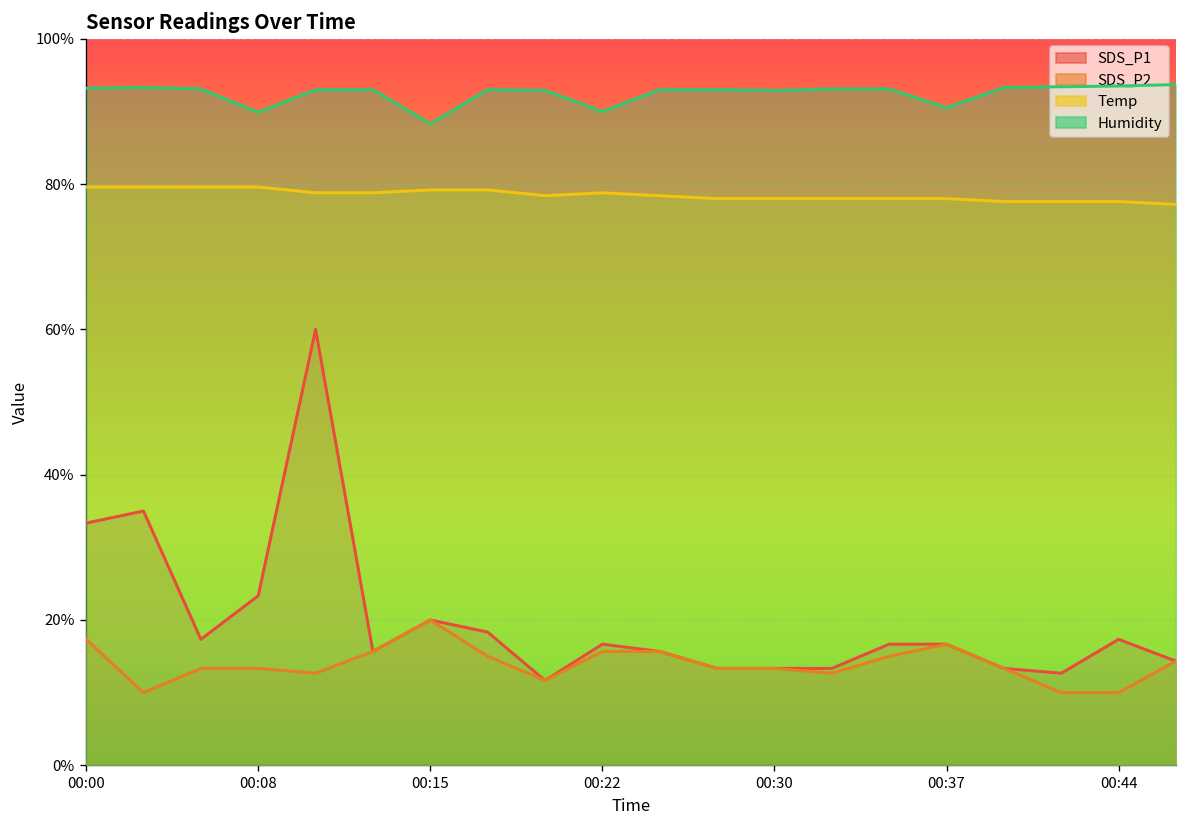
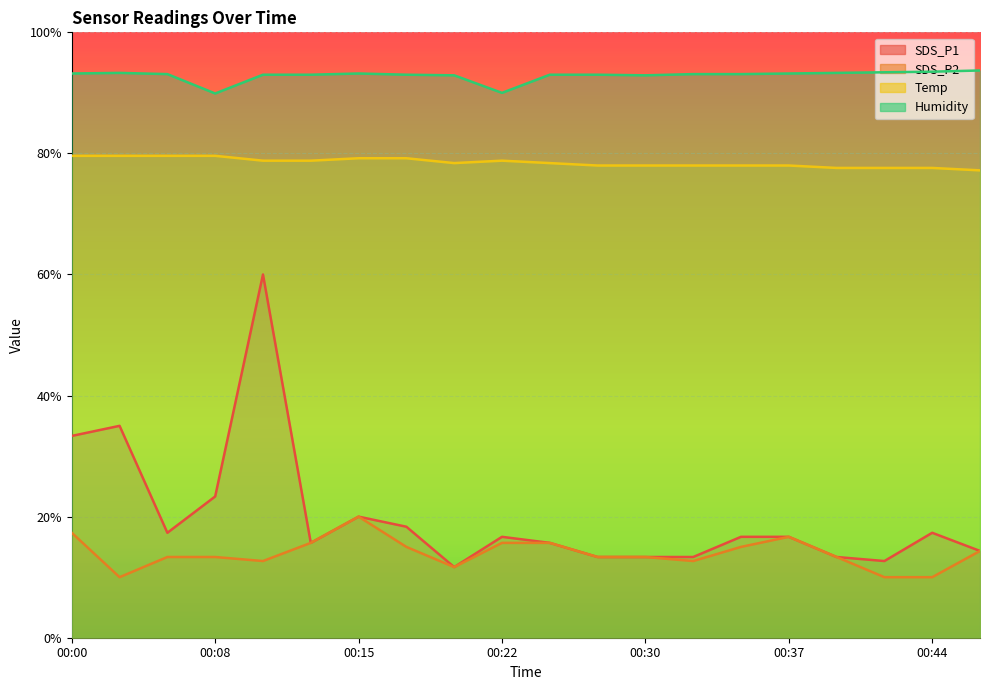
  {
    "Humidity": {
      "00:00": "93%",
      "00:08": "90%",
-     "00:15": "88%",
+     "00:15": "93%",
      "00:22": "90%",
      "00:30": "93%",
-     "00:37": "91%"
+     "00:37": "93%"
    }
  }
